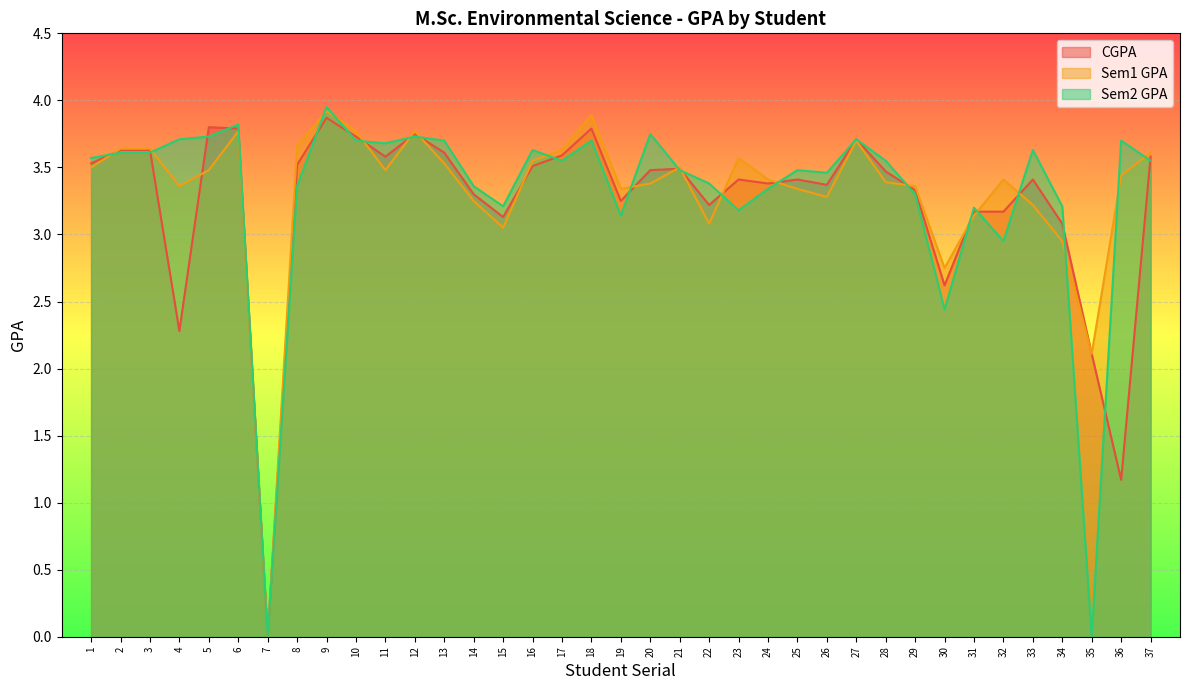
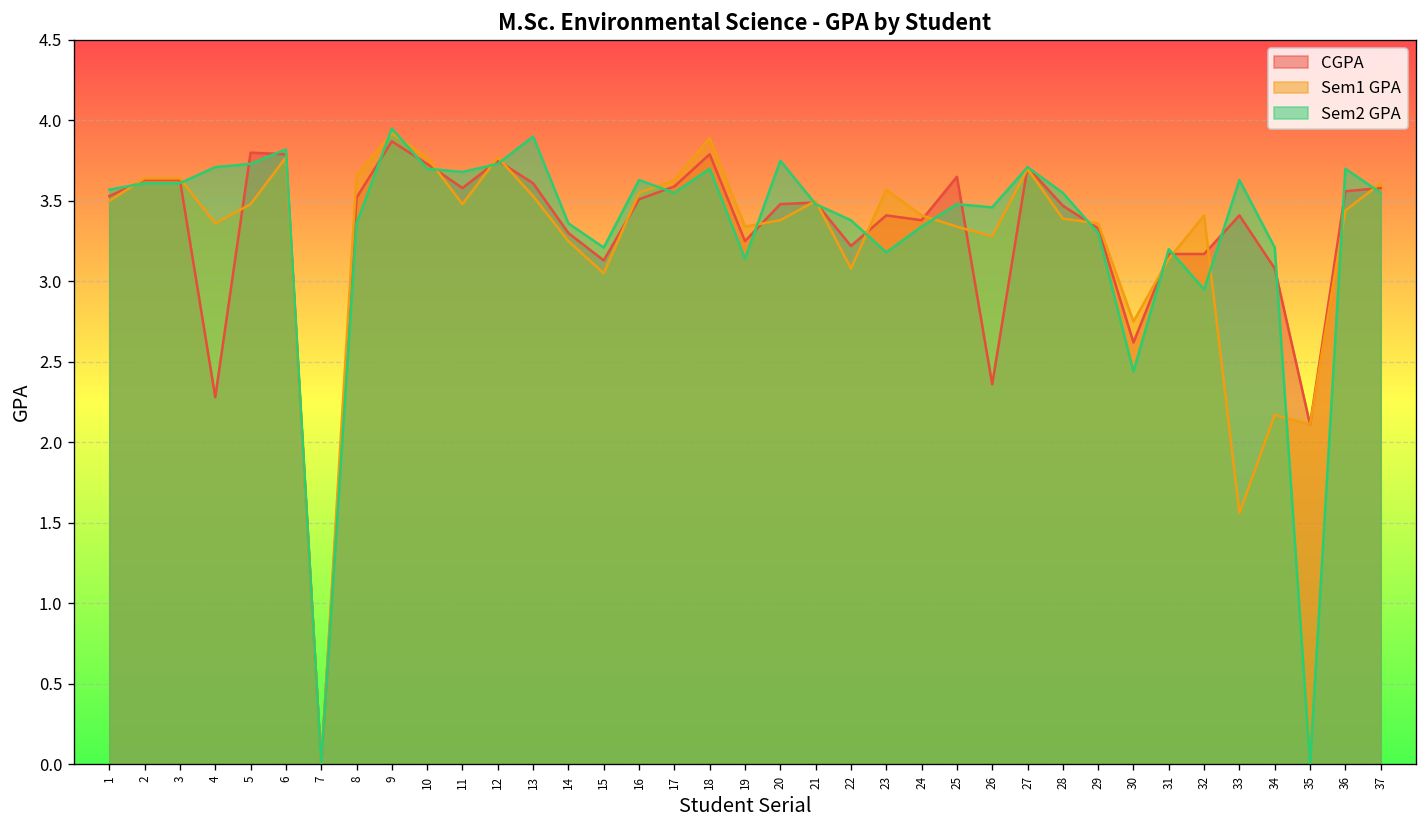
  {
    "CGPA": {
      "1": 3.53,
      "4": 2.28,
      "5": 3.80,
      "6": 3.79,
      "8": 3.52,
      "9": 3.87,
      "10": 3.73,
      "11": 3.58,
      "12": 3.75,
      "13": 3.61,
      "14": 3.30,
      "15": 3.13,
      "16": 3.51,
      "17": 3.59,
      "18": 3.79,
      "19": 3.25,
      "20": 3.48,
      "22": 3.22,
      "23": 3.41,
      "24": 3.38,
-     "25": 3.41,
-     "26": 3.37,
+     "25": 3.65,
+     "26": 2.36,
      "28": 3.47,
      "29": 3.33,
      "30": 2.62,
      "31": 3.17,
      "32": 3.17,
      "33": 3.41,
      "34": 3.08,
-     "36": 1.17,
+     "36": 3.56,
      "37": 3.58
    },
    "Sem1 GPA": {
      "1": 3.50,
      "4": 3.36,
      "5": 3.48,
      "6": 3.77,
      "8": 3.66,
      "9": 3.92,
      "10": 3.77,
      "11": 3.48,
      "12": 3.77,
      "13": 3.53,
      "14": 3.25,
      "15": 3.05,
      "16": 3.55,
      "17": 3.63,
      "18": 3.89,
      "19": 3.34,
      "20": 3.38,
      "22": 3.08,
      "23": 3.57,
      "24": 3.41,
      "25": 3.34,
      "26": 3.28,
      "28": 3.39,
      "29": 3.36,
      "30": 2.75,
      "31": 3.14,
      "32": 3.41,
-     "33": 3.22,
-     "34": 2.95,
+     "33": 1.56,
+     "34": 2.17,
      "36": 3.44,
      "37": 3.61
    },
    "Sem2 GPA": {
      "1": 3.57,
      "2": 3.6,
      "3": 3.6,
      "4": 3.7,
      "5": 3.73,
      "6": 3.82,
      "8": 3.36,
      "9": 3.95,
      "10": 3.7,
      "11": 3.68,
      "12": 3.73,
-     "13": 3.7,
+     "13": 3.9,
      "14": 3.36,
      "15": 3.2,
      "16": 3.63,
      "17": 3.55,
      "18": 3.7,
      "19": 3.14,
      "20": 3.75,
      "22": 3.38,
      "23": 3.18,
      "24": 3.34,
      "25": 3.48,
      "26": 3.46,
      "28": 3.55,
      "29": 3.3,
      "30": 2.44,
      "31": 3.2,
      "32": 2.95,
      "33": 3.63,
      "34": 3.2,
      "35": 0.0,
      "36": 3.7,
      "37": 3.55
    }
  }
